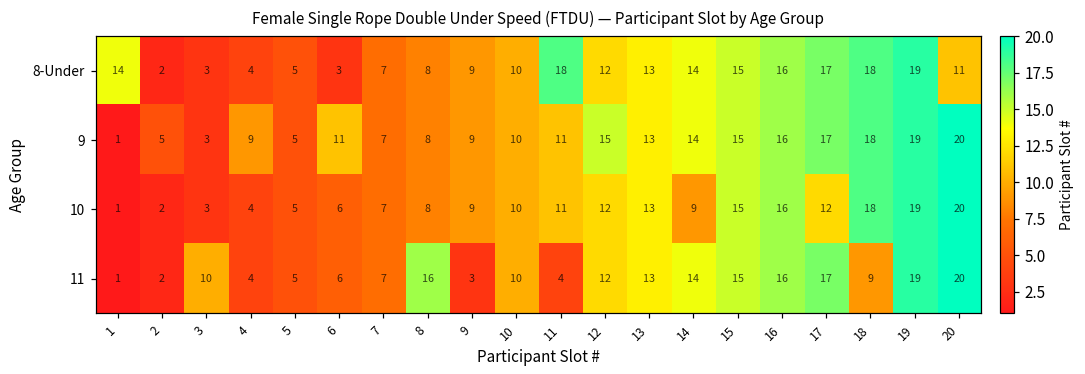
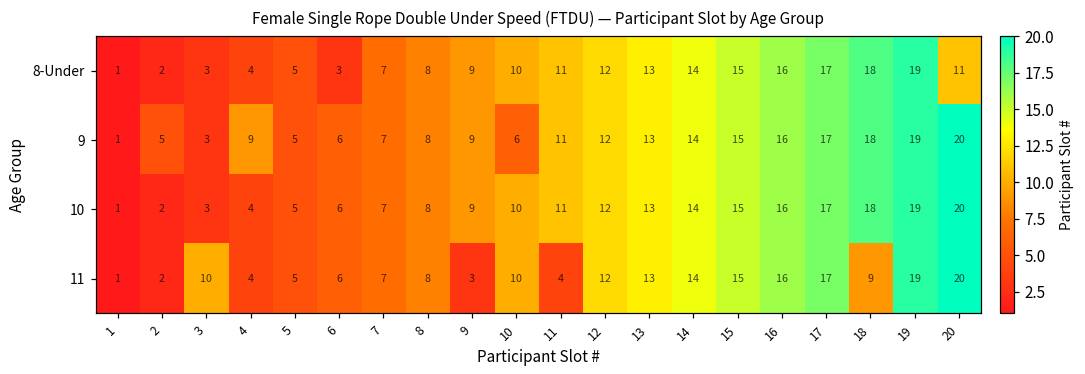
  {
    "8-Under": {
-     "1": 14,
+     "1": 1,
      "2": 2,
      "3": 3,
      "4": 4,
      "5": 5,
      "6": 3,
      "7": 7,
      "8": 8,
      "9": 9,
      "10": 10,
-     "11": 18,
+     "11": 11,
      "12": 12,
      "13": 13,
      "14": 14,
      "15": 15,
      "16": 16,
      "17": 17,
      "18": 18,
      "19": 19,
      "20": 11
    },
    "9": {
      "1": 1,
      "2": 5,
      "3": 3,
      "4": 9,
      "5": 5,
-     "6": 11,
+     "6": 6,
      "7": 7,
      "8": 8,
      "9": 9,
-     "10": 10,
+     "10": 6,
      "11": 11,
-     "12": 15,
+     "12": 12,
      "13": 13,
      "14": 14,
      "15": 15,
      "16": 16,
      "17": 17,
      "18": 18,
      "19": 19,
      "20": 20
    },
    "10": {
      "1": 1,
      "2": 2,
      "3": 3,
      "4": 4,
      "5": 5,
      "6": 6,
      "7": 7,
      "8": 8,
      "9": 9,
      "10": 10,
      "11": 11,
      "12": 12,
      "13": 13,
-     "14": 9,
+     "14": 14,
      "15": 15,
      "16": 16,
-     "17": 12,
+     "17": 17,
      "18": 18,
      "19": 19,
      "20": 20
    },
    "11": {
      "1": 1,
      "2": 2,
      "3": 10,
      "4": 4,
      "5": 5,
      "6": 6,
      "7": 7,
-     "8": 16,
+     "8": 8,
      "9": 3,
      "10": 10,
      "11": 4,
      "12": 12,
      "13": 13,
      "14": 14,
      "15": 15,
      "16": 16,
      "17": 17,
      "18": 9,
      "19": 19,
      "20": 20
    }
  }
